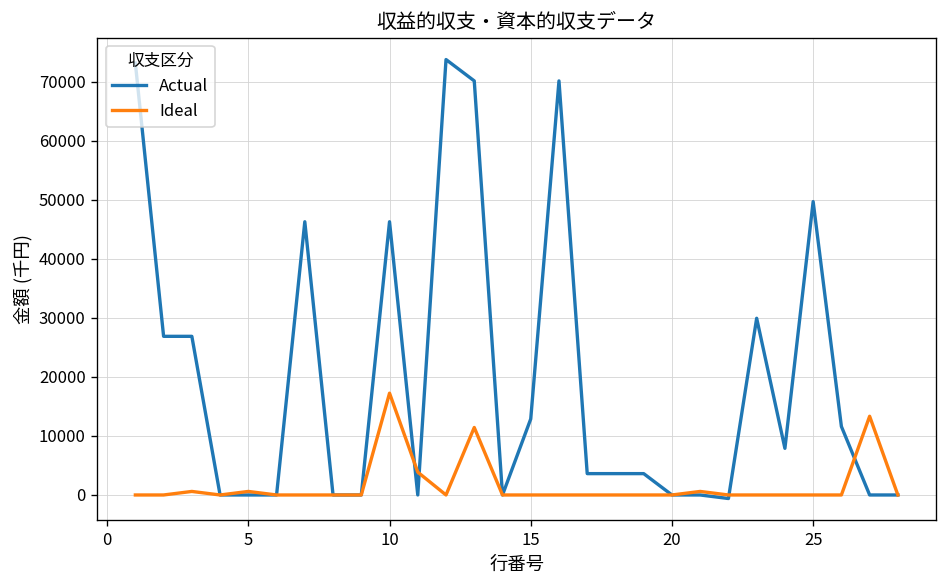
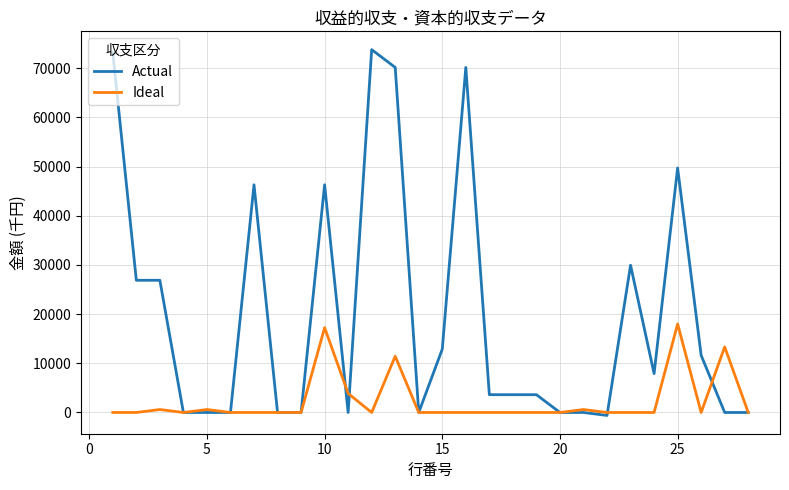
  {
    "Actual": {
      "5": 0,
      "10": 46000,
      "15": 13000,
      "25": 50000
    },
    "Ideal": {
      "5": 1000,
      "10": 17000,
      "15": 0,
-     "25": 0
+     "25": 18000
    }
  }
